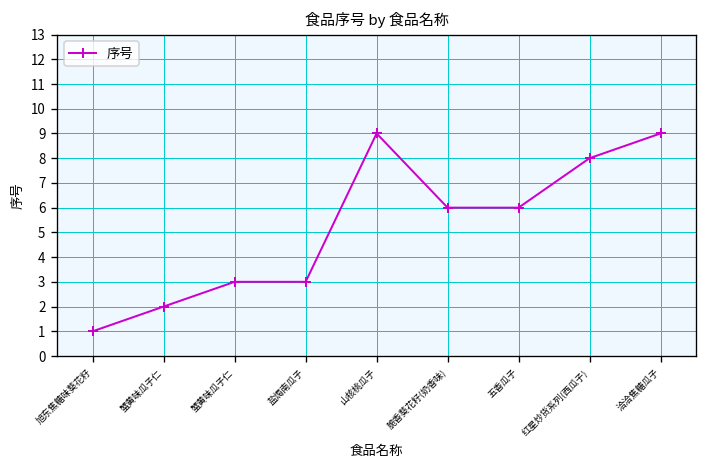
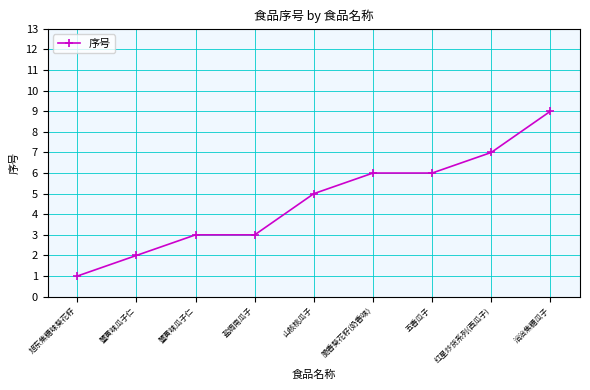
  {
    "旭东焦糖味葵花籽": 1,
    "盐焗南瓜子": 3,
-   "山核桃瓜子": 9,
+   "山核桃瓜子": 5,
    "脆香葵花籽(奶香味)": 6,
    "五香瓜子": 6,
-   "红星炒货系列(西瓜子)": 8,
+   "红星炒货系列(西瓜子)": 7,
    "洽洽焦糖瓜子": 9
  }
